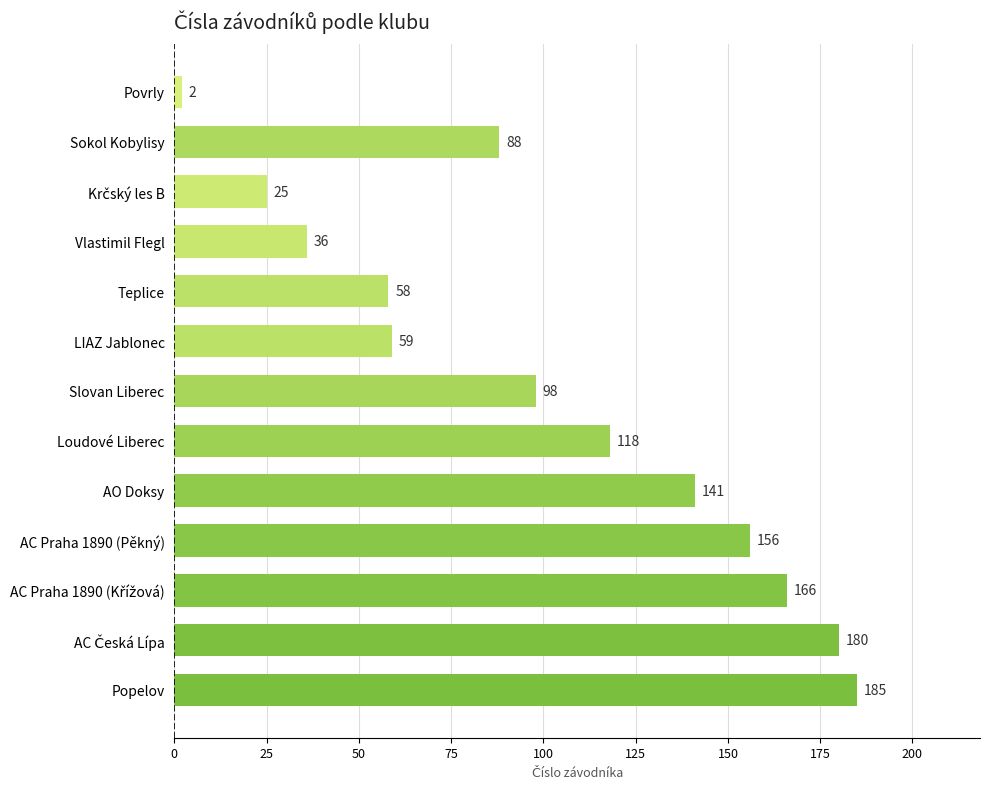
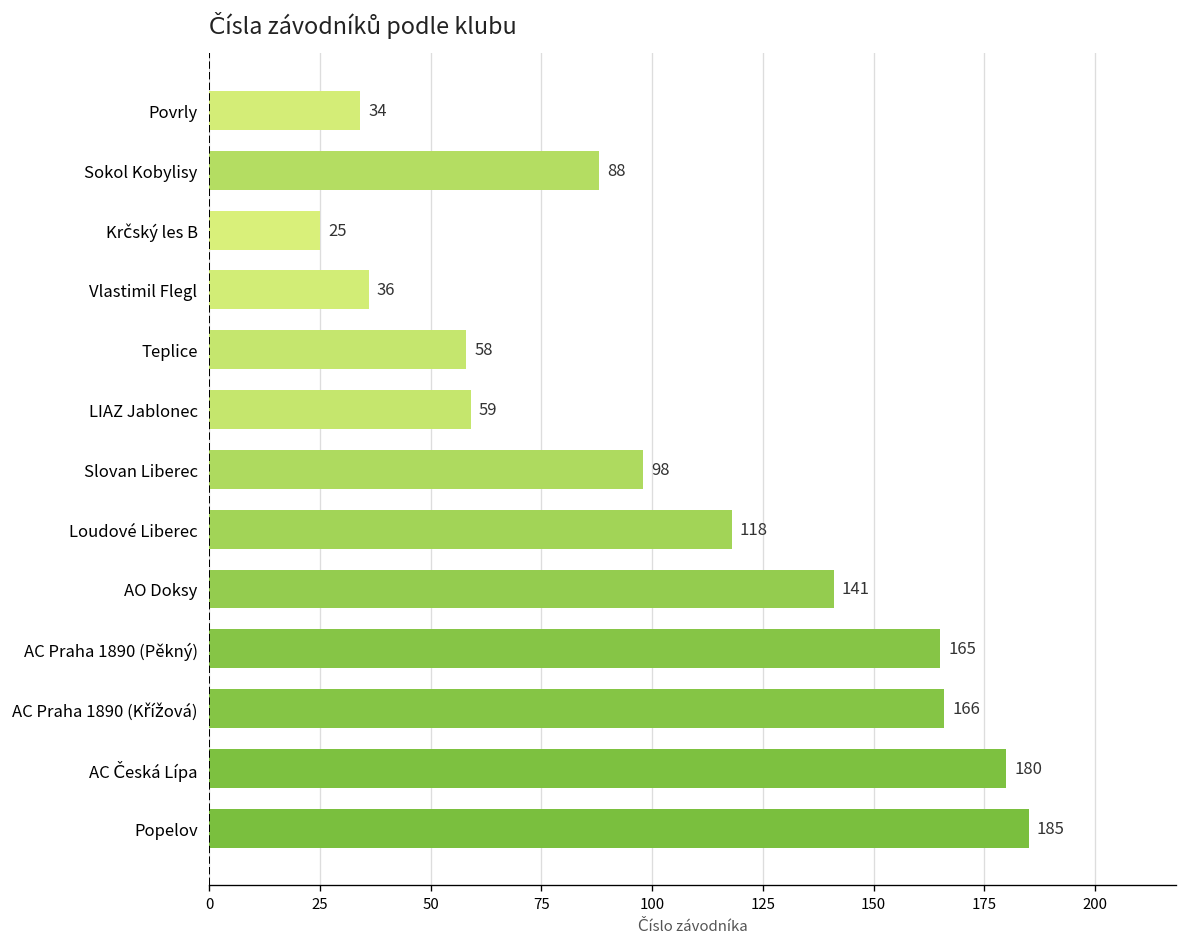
  {
-   "Povrly": 2,
+   "Povrly": 34,
    "Sokol Kobylisy": 88,
    "Krčský les B": 25,
    "Vlastimil Flegl": 36,
    "Teplice": 58,
    "LIAZ Jablonec": 59,
    "Slovan Liberec": 98,
    "Loudové Liberec": 118,
    "AO Doksy": 141,
-   "AC Praha 1890 (Pěkný)": 156,
+   "AC Praha 1890 (Pěkný)": 165,
    "AC Praha 1890 (Křížová)": 166,
    "AC Česká Lípa": 180,
    "Popelov": 185
  }
